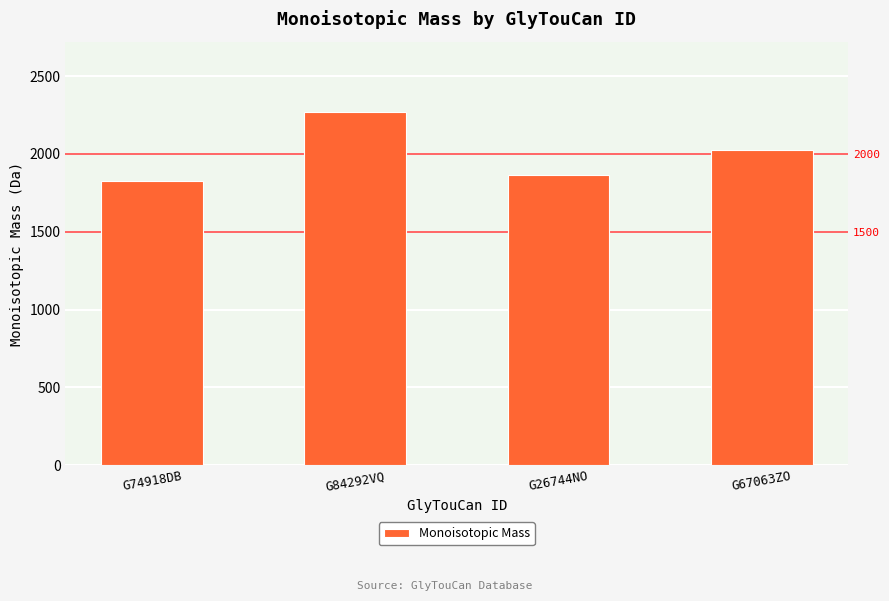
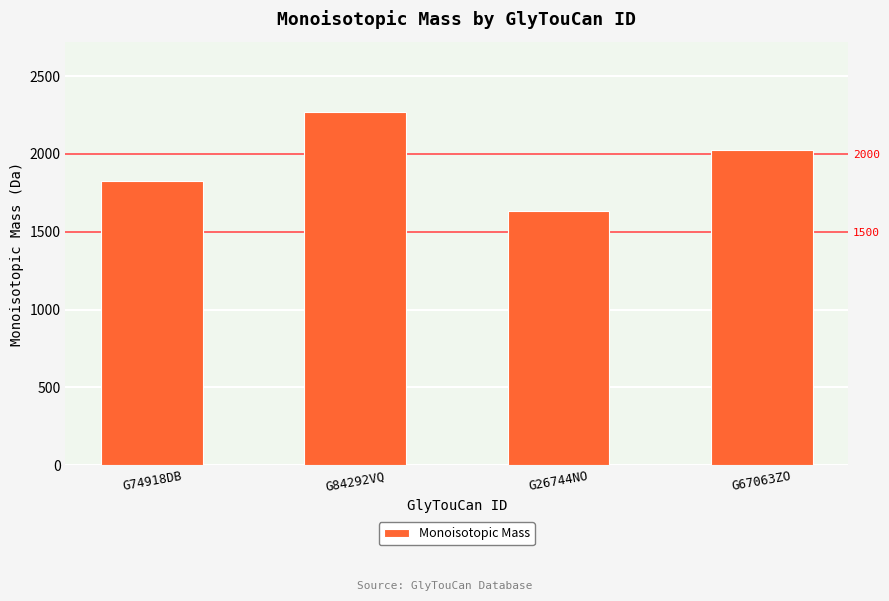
  {
    "G74918DB": 1830,
    "G84292VQ": 2270,
-   "G26744NO": 1870,
+   "G26744NO": 1630,
    "G67063ZO": 2030
  }
